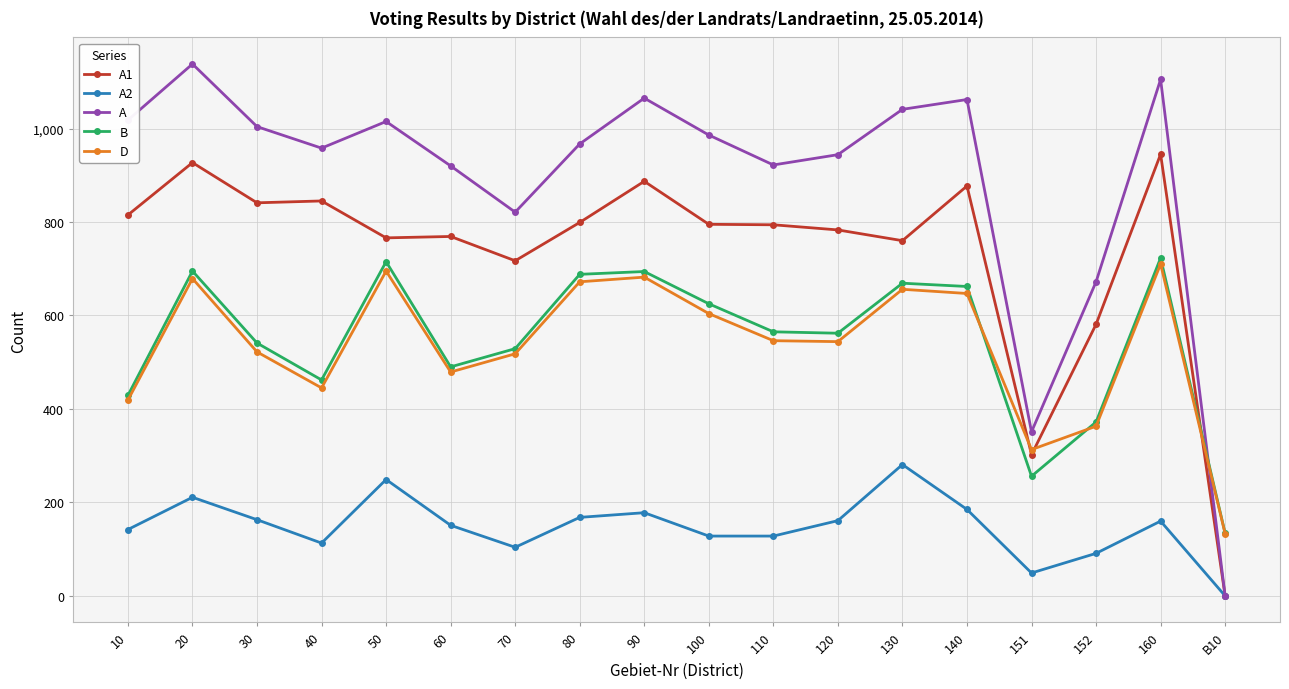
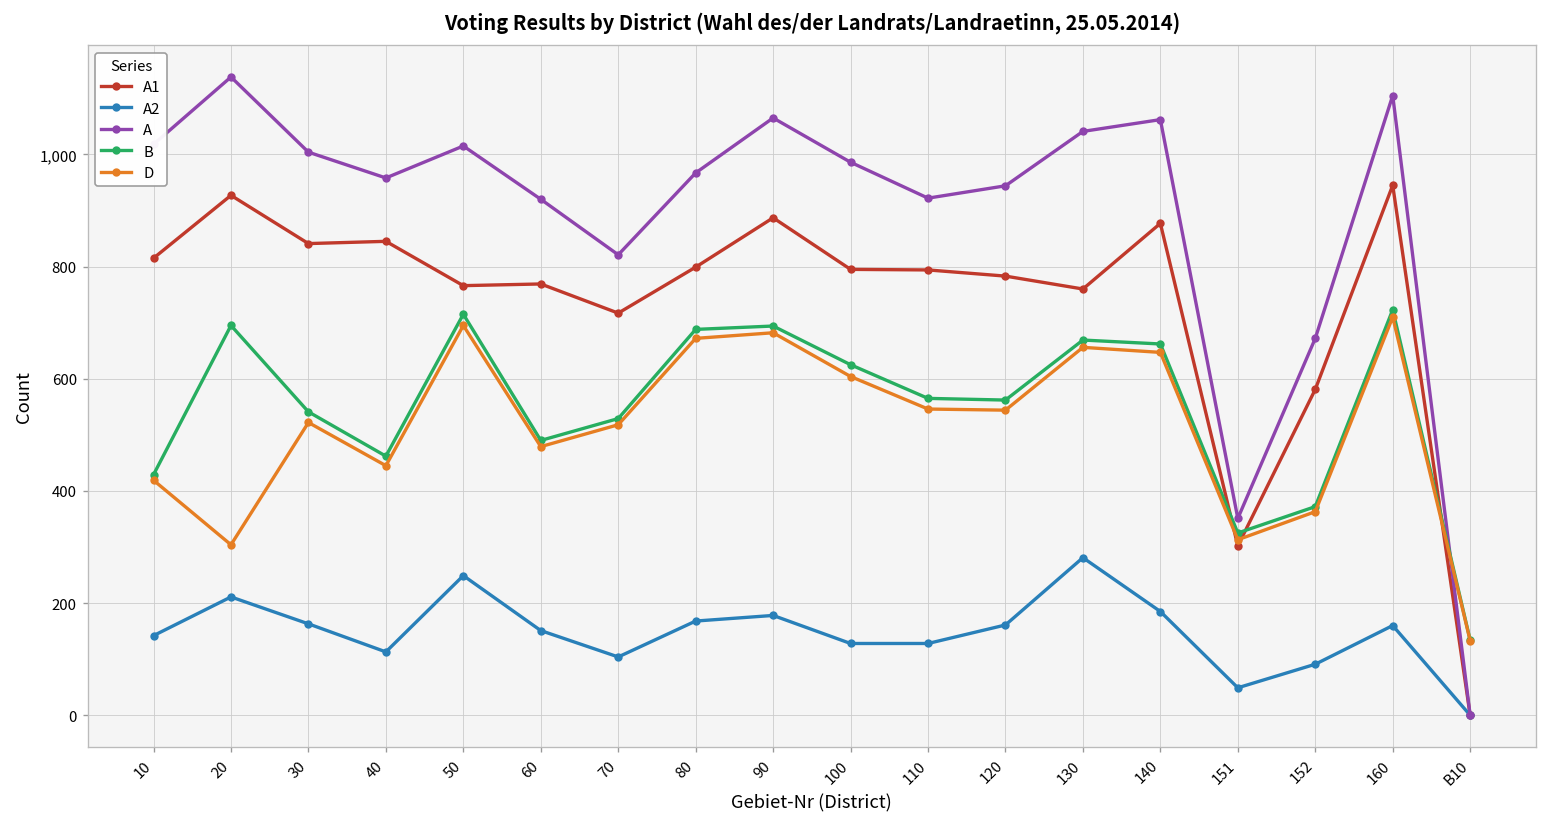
  {
    "A1": {
      "10": "820",
      "20": "930",
      "30": "840",
      "40": "850",
      "50": "770",
      "60": "770",
      "70": "720",
      "80": "800",
      "90": "890",
      "100": "800",
      "110": "790",
      "120": "780",
      "130": "760",
      "140": "880",
      "151": "300",
      "152": "580",
      "160": "950"
    },
    "A2": {
      "10": "140",
      "20": "210",
      "30": "160",
      "40": "110",
      "50": "250",
      "60": "150",
      "70": "100",
      "80": "170",
      "90": "180",
      "100": "130",
      "110": "130",
      "120": "160",
      "130": "280",
      "140": "190",
      "151": "50",
      "152": "90",
      "160": "160"
    },
    "A": {
      "20": "1,140",
      "30": "1,000",
      "40": "960",
      "50": "1,020",
      "60": "920",
      "70": "820",
      "80": "970",
      "90": "1,070",
      "100": "990",
      "110": "920",
      "120": "940",
      "130": "1,040",
      "140": "1,060",
      "151": "350",
      "152": "670",
      "160": "1,110"
    },
    "B": {
      "10": "430",
      "20": "700",
      "30": "540",
      "40": "460",
      "50": "720",
      "60": "490",
      "70": "530",
      "80": "690",
      "90": "690",
      "100": "630",
      "110": "570",
      "120": "560",
      "130": "670",
      "140": "660",
-     "151": "260",
+     "151": "330",
      "152": "370",
      "160": "720"
    },
    "D": {
      "10": "420",
-     "20": "680",
+     "20": "300",
      "30": "520",
      "40": "450",
      "50": "700",
      "60": "480",
      "70": "520",
      "80": "670",
      "90": "680",
      "100": "600",
      "110": "550",
      "120": "540",
      "130": "660",
      "140": "650",
      "151": "310",
      "152": "360",
      "160": "710"
    }
  }
